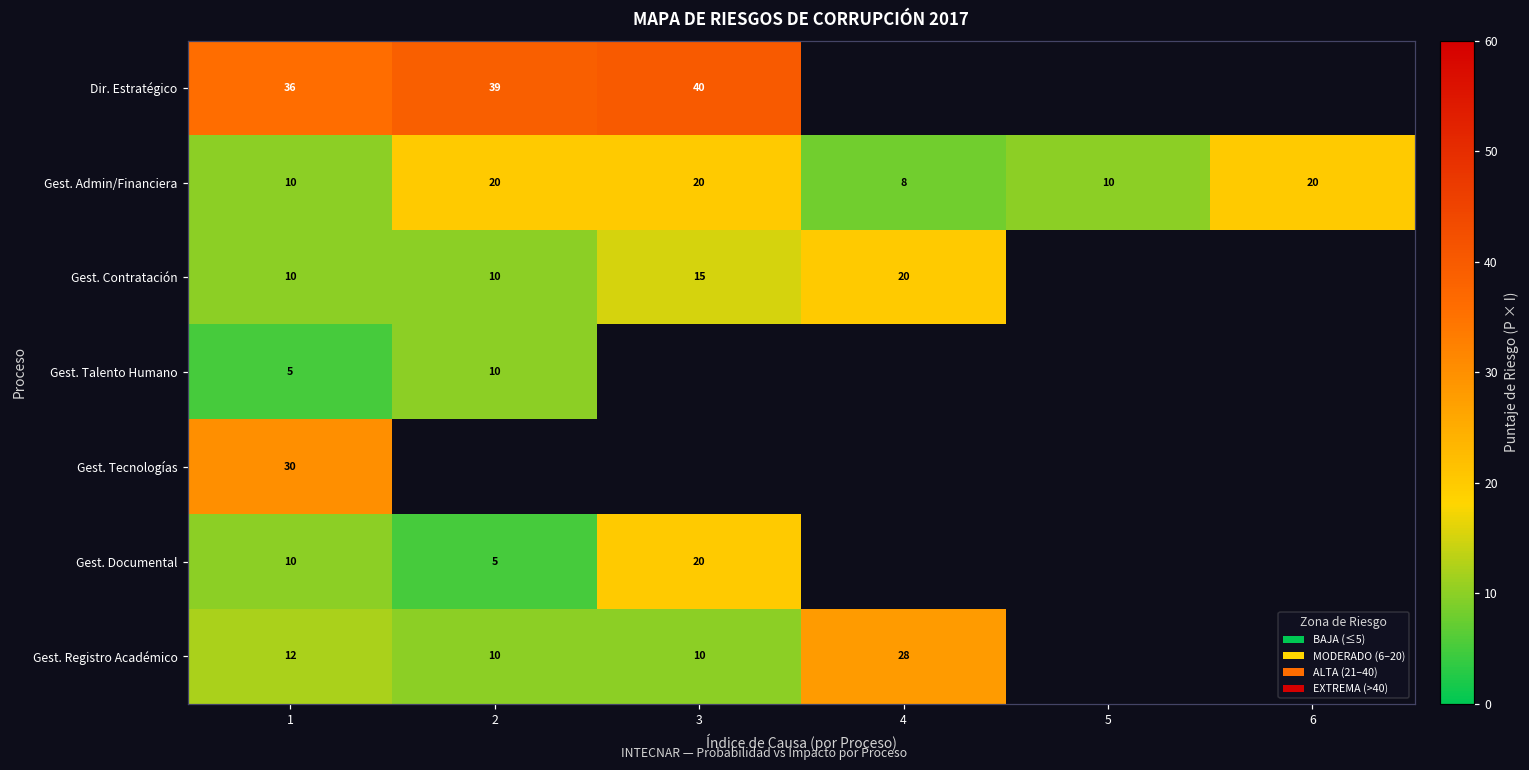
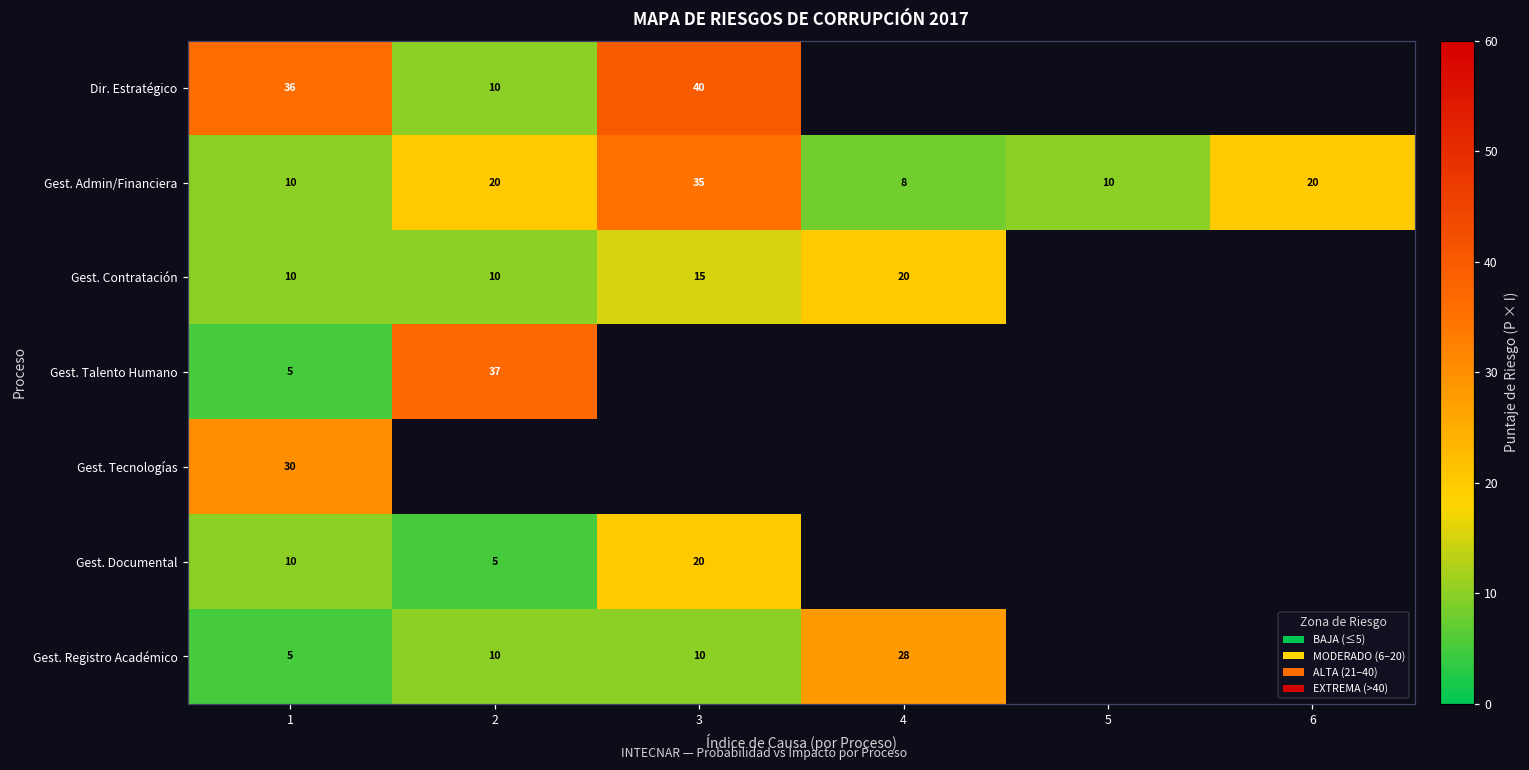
  {
    "Dir. Estratégico": {
      "1": 36,
-     "2": 39,
+     "2": 10,
      "3": 40
    },
    "Gest. Admin/Financiera": {
      "1": 10,
      "2": 20,
-     "3": 20,
+     "3": 35,
      "4": 8,
      "5": 10,
      "6": 20
    },
    "Gest. Contratación": {
      "1": 10,
      "2": 10,
      "3": 15,
      "4": 20
    },
    "Gest. Talento Humano": {
      "1": 5,
-     "2": 10
+     "2": 37
    },
    "Gest. Tecnologías": {
      "1": 30
    },
    "Gest. Documental": {
      "1": 10,
      "2": 5,
      "3": 20
    },
    "Gest. Registro Académico": {
-     "1": 12,
+     "1": 5,
      "2": 10,
      "3": 10,
      "4": 28
    }
  }
